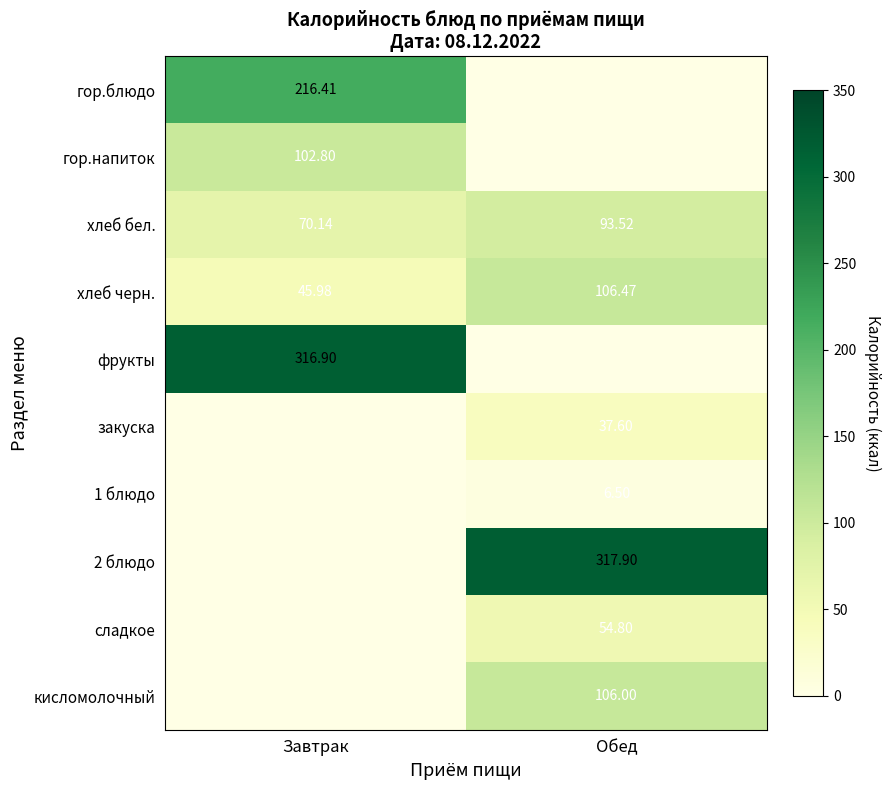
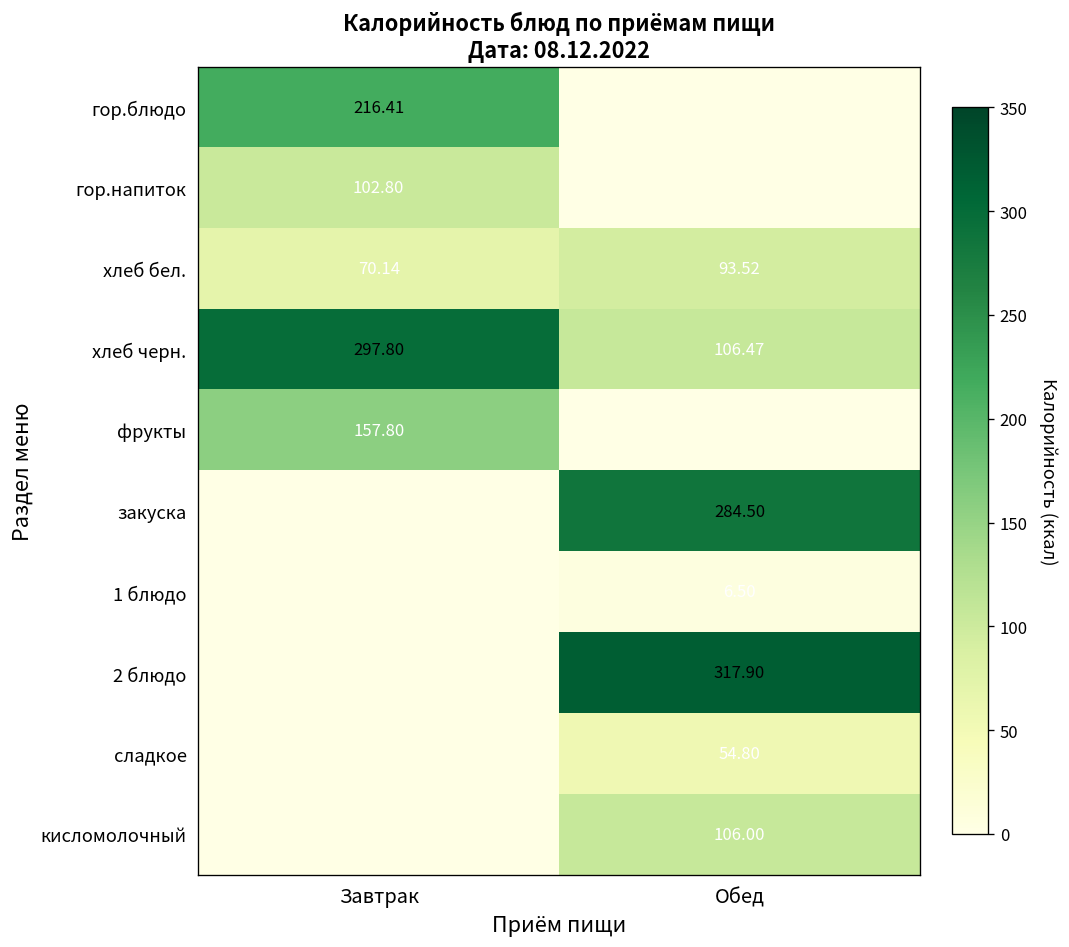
  {
    "гор.блюдо": {
      "Завтрак": 216.41
    },
    "гор.напиток": {
      "Завтрак": 102.80
    },
    "хлеб бел.": {
      "Завтрак": 70.14,
      "Обед": 93.52
    },
    "хлеб черн.": {
-     "Завтрак": 45.98,
+     "Завтрак": 297.80,
      "Обед": 106.47
    },
    "фрукты": {
-     "Завтрак": 316.90
+     "Завтрак": 157.80
    },
    "закуска": {
-     "Обед": 37.60
+     "Обед": 284.50
    },
    "2 блюдо": {
      "Обед": 317.90
    },
    "сладкое": {
      "Обед": 54.80
    },
    "кисломолочный": {
      "Обед": 106.00
    }
  }
